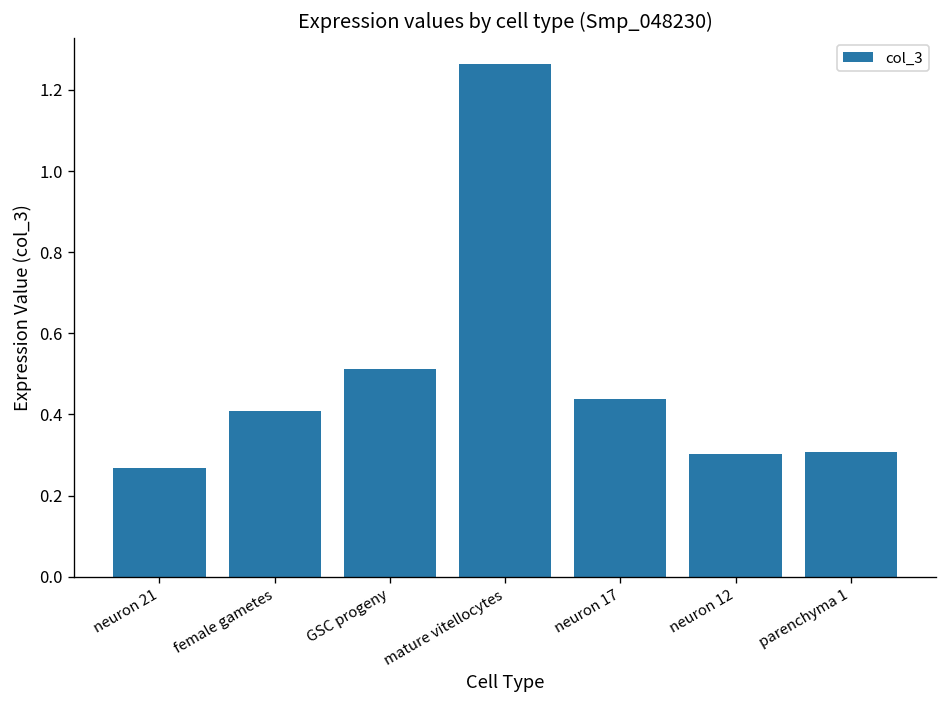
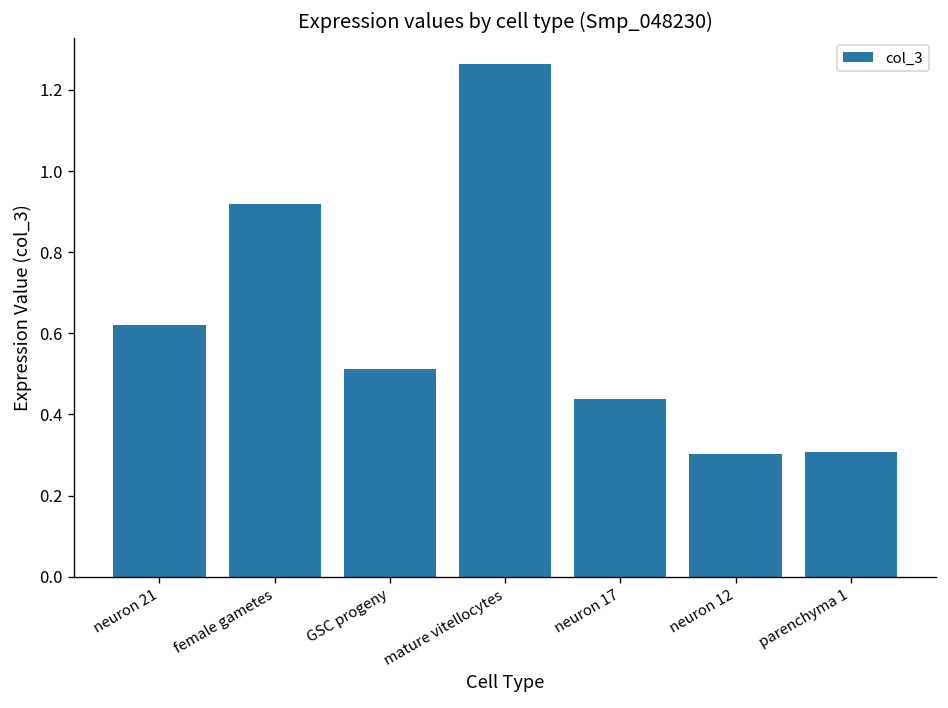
  {
-   "neuron 21": 0.27,
-   "female gametes": 0.41,
+   "neuron 21": 0.62,
+   "female gametes": 0.92,
    "GSC progeny": 0.51,
    "mature vitellocytes": 1.27,
    "neuron 17": 0.44,
    "neuron 12": 0.30,
    "parenchyma 1": 0.31
  }
